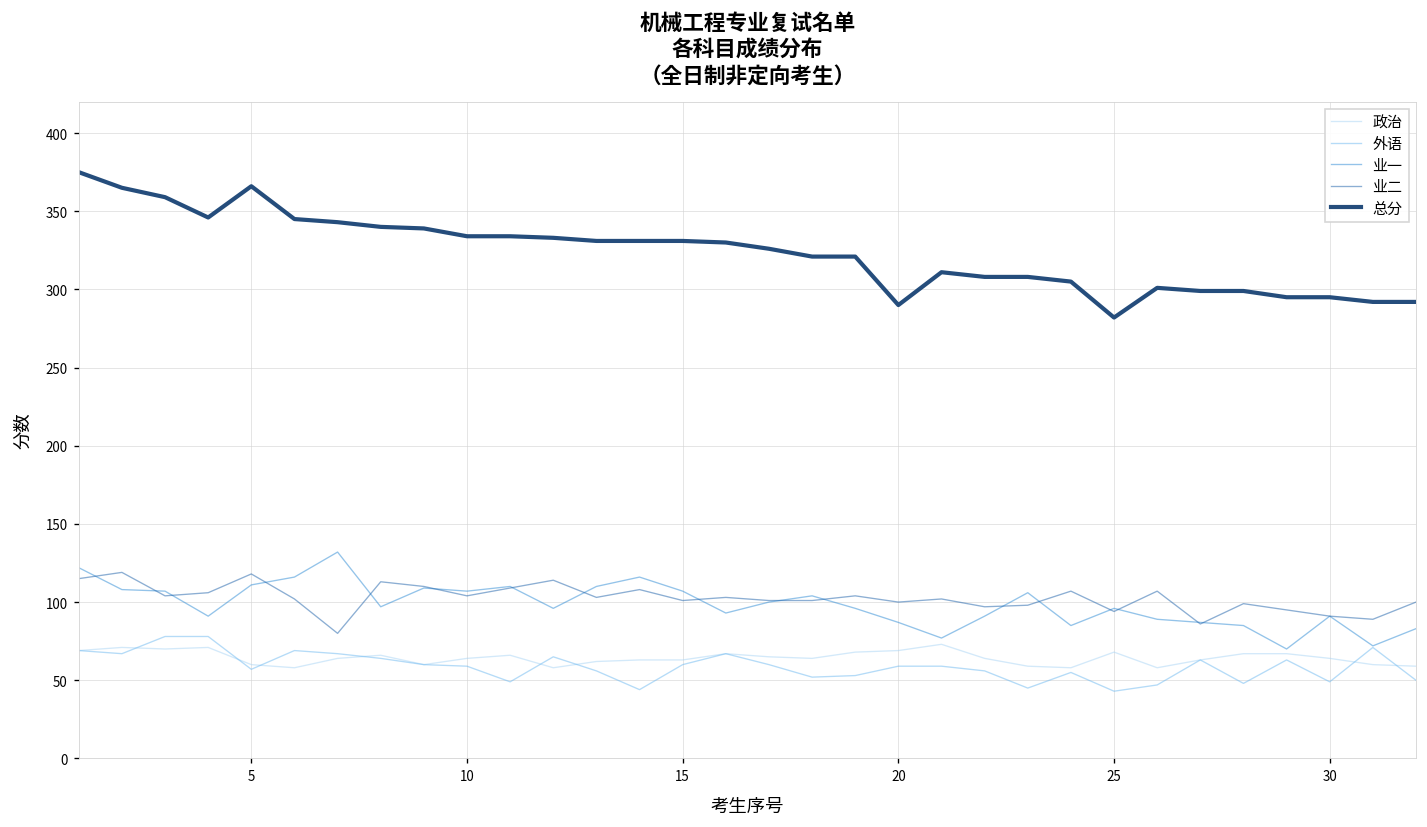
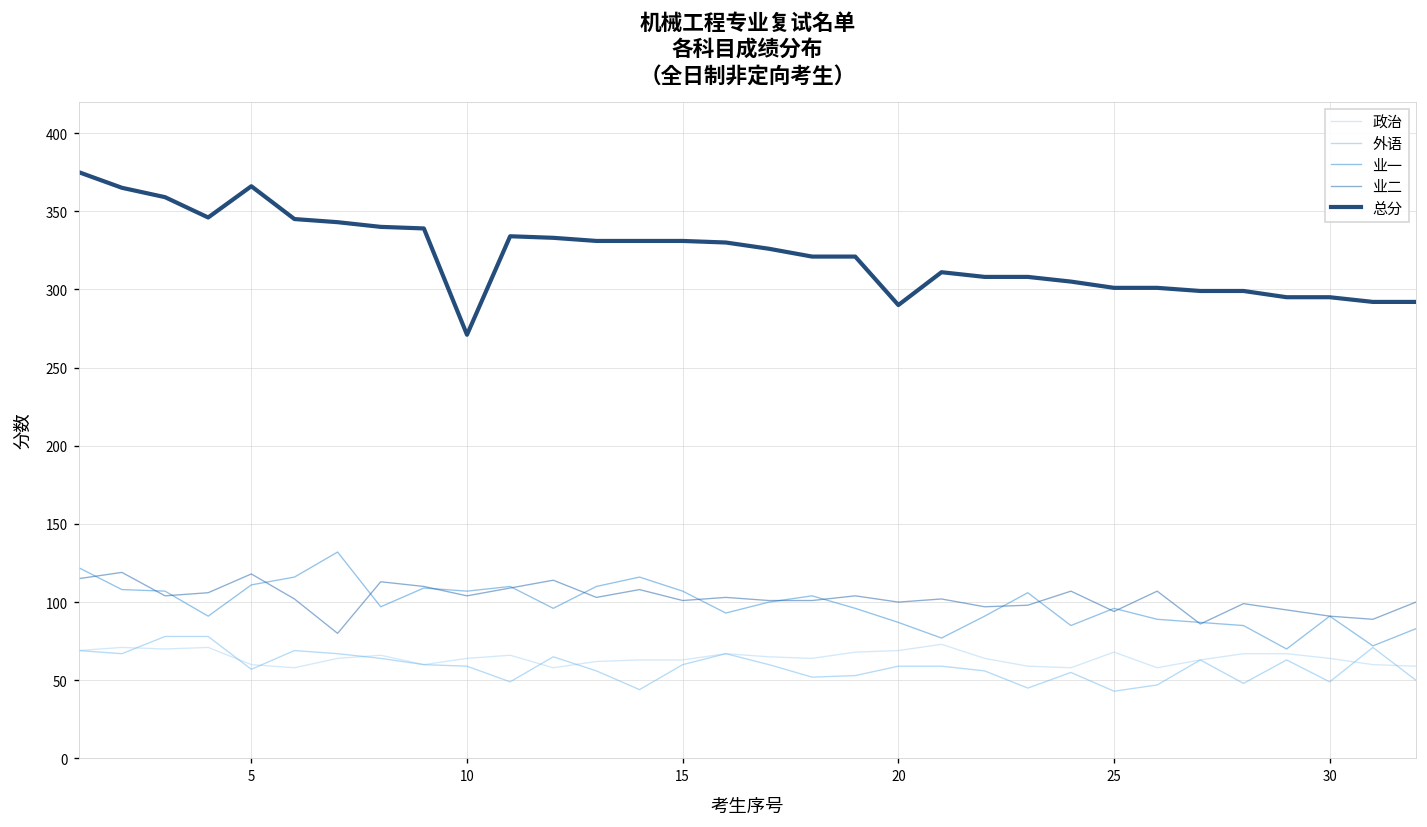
  {
    "总分": {
      "5": 366,
-     "10": 334,
+     "10": 271,
      "15": 331,
      "20": 290,
-     "25": 282,
+     "25": 301,
      "30": 295
    }
  }
